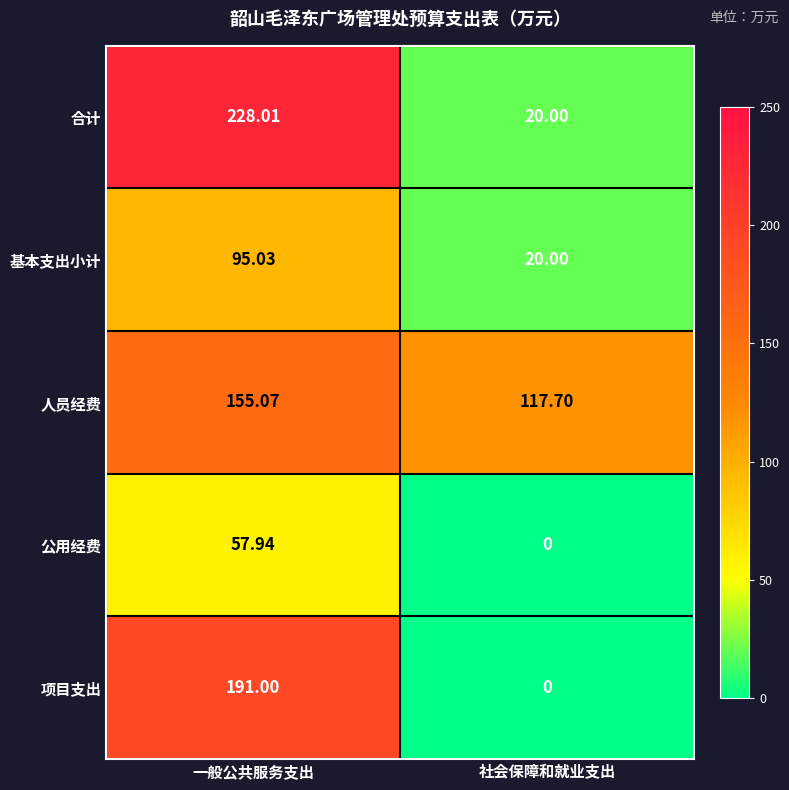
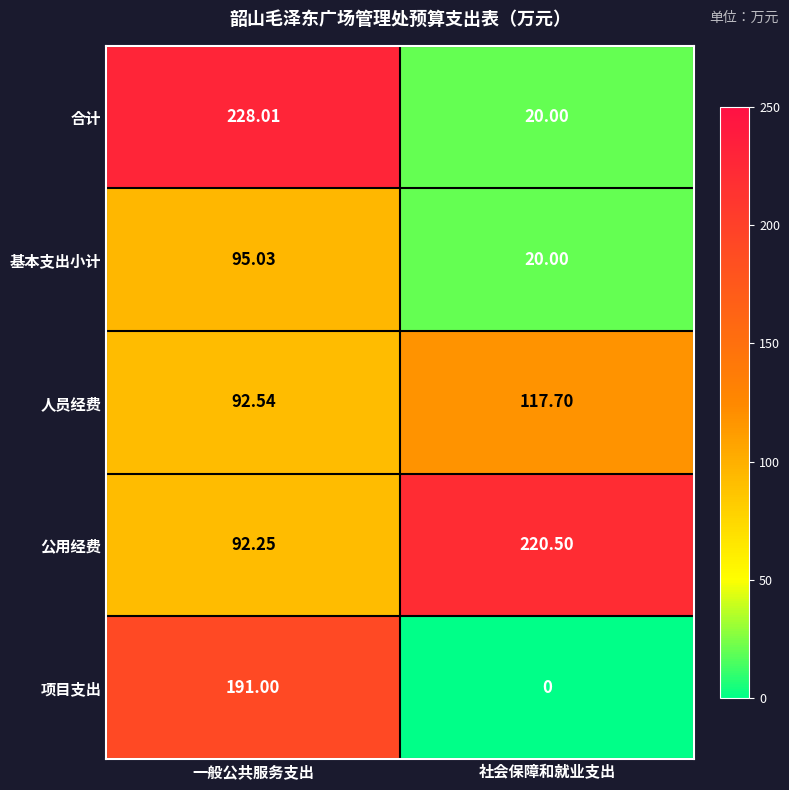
  {
    "合计": {
      "一般公共服务支出": 228.01,
      "社会保障和就业支出": 20.00
    },
    "基本支出小计": {
      "一般公共服务支出": 95.03,
      "社会保障和就业支出": 20.00
    },
    "人员经费": {
-     "一般公共服务支出": 155.07,
+     "一般公共服务支出": 92.54,
      "社会保障和就业支出": 117.70
    },
    "公用经费": {
-     "一般公共服务支出": 57.94,
-     "社会保障和就业支出": 0
+     "一般公共服务支出": 92.25,
+     "社会保障和就业支出": 220.50
    },
    "项目支出": {
      "一般公共服务支出": 191.00,
      "社会保障和就业支出": 0
    }
  }
